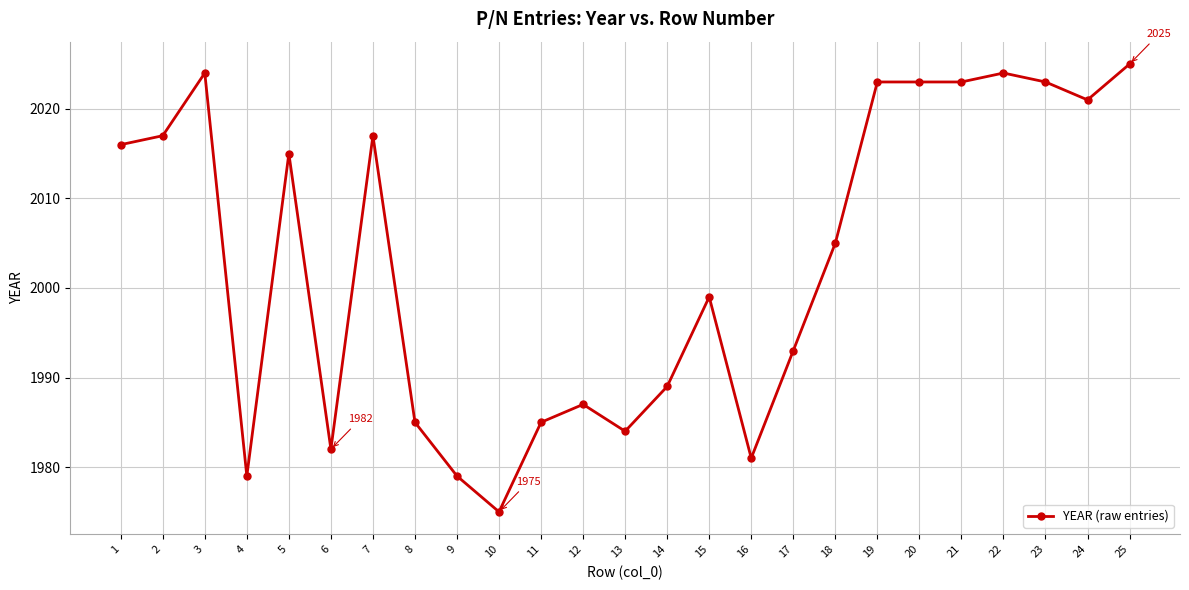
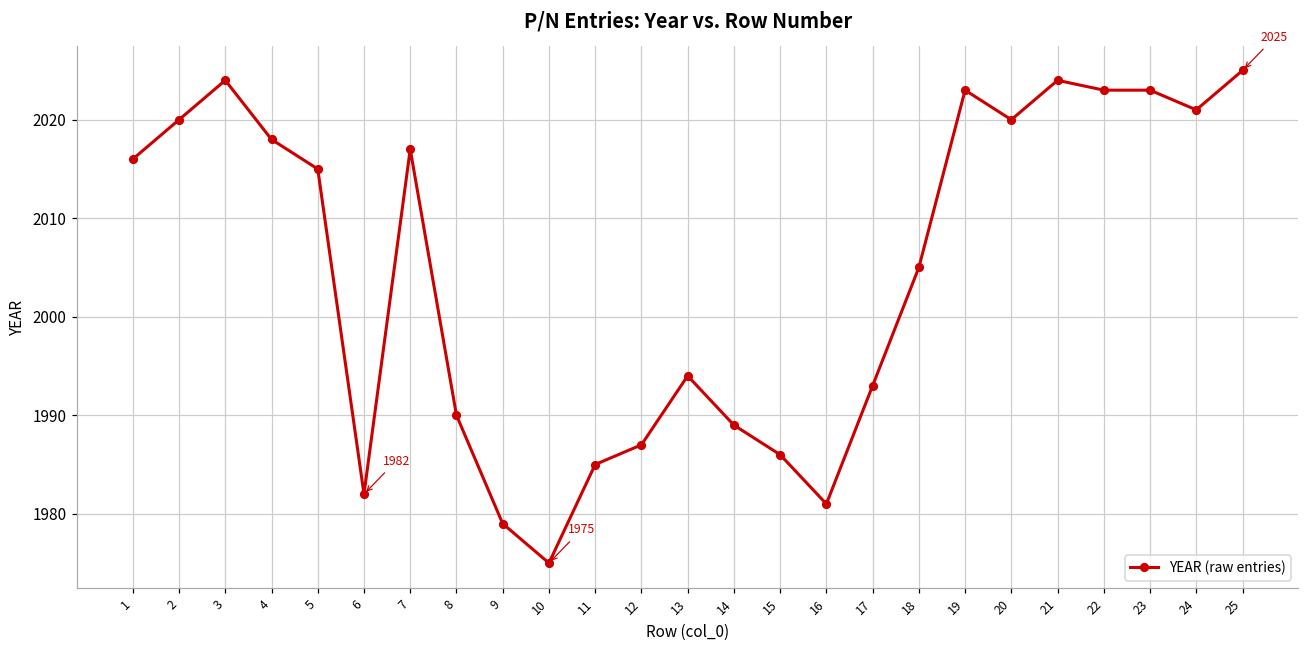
  {
    "1": 2016,
-   "2": 2017,
+   "2": 2020,
    "3": 2024,
-   "4": 1979,
+   "4": 2018,
    "5": 2015,
    "7": 2017,
-   "8": 1985,
+   "8": 1990,
    "9": 1979,
    "11": 1985,
    "12": 1987,
-   "13": 1984,
+   "13": 1994,
    "14": 1989,
-   "15": 1999,
+   "15": 1986,
    "16": 1981,
    "17": 1993,
    "18": 2005,
    "19": 2023,
-   "20": 2023,
-   "21": 2023,
-   "22": 2024,
+   "20": 2020,
+   "21": 2024,
+   "22": 2023,
    "23": 2023,
    "24": 2021
  }
